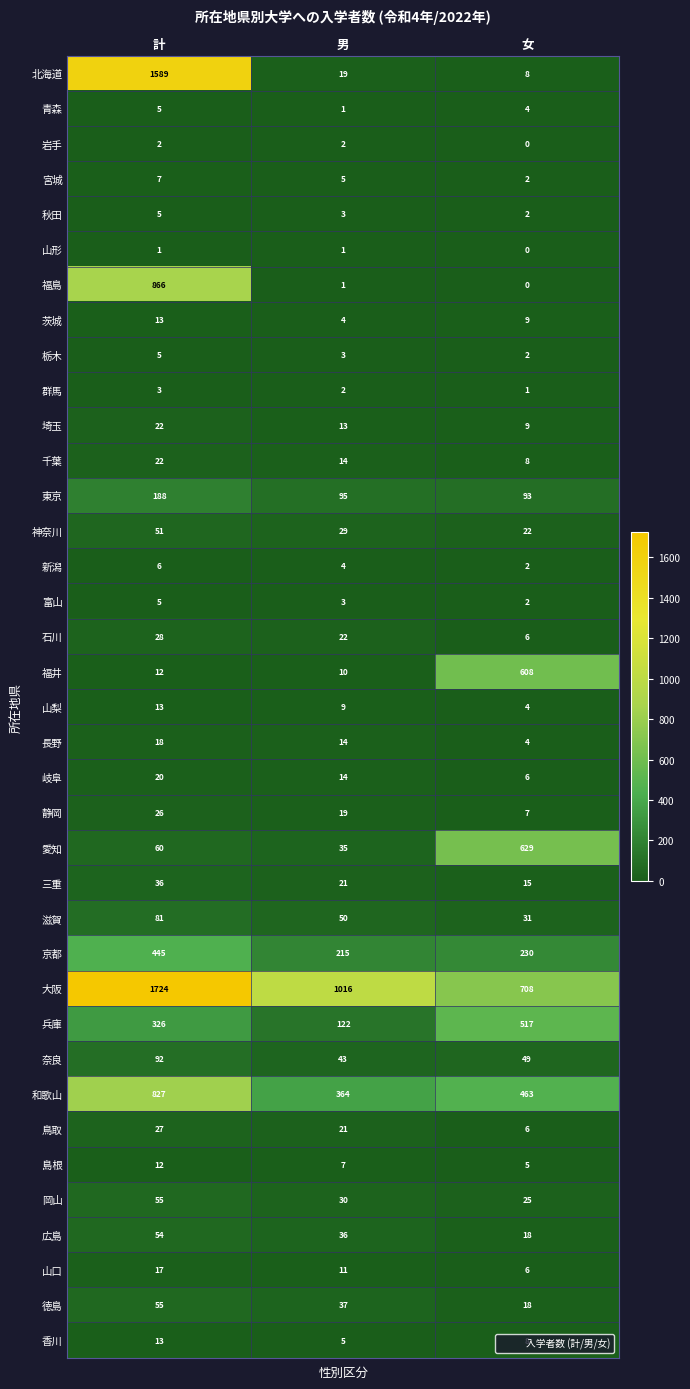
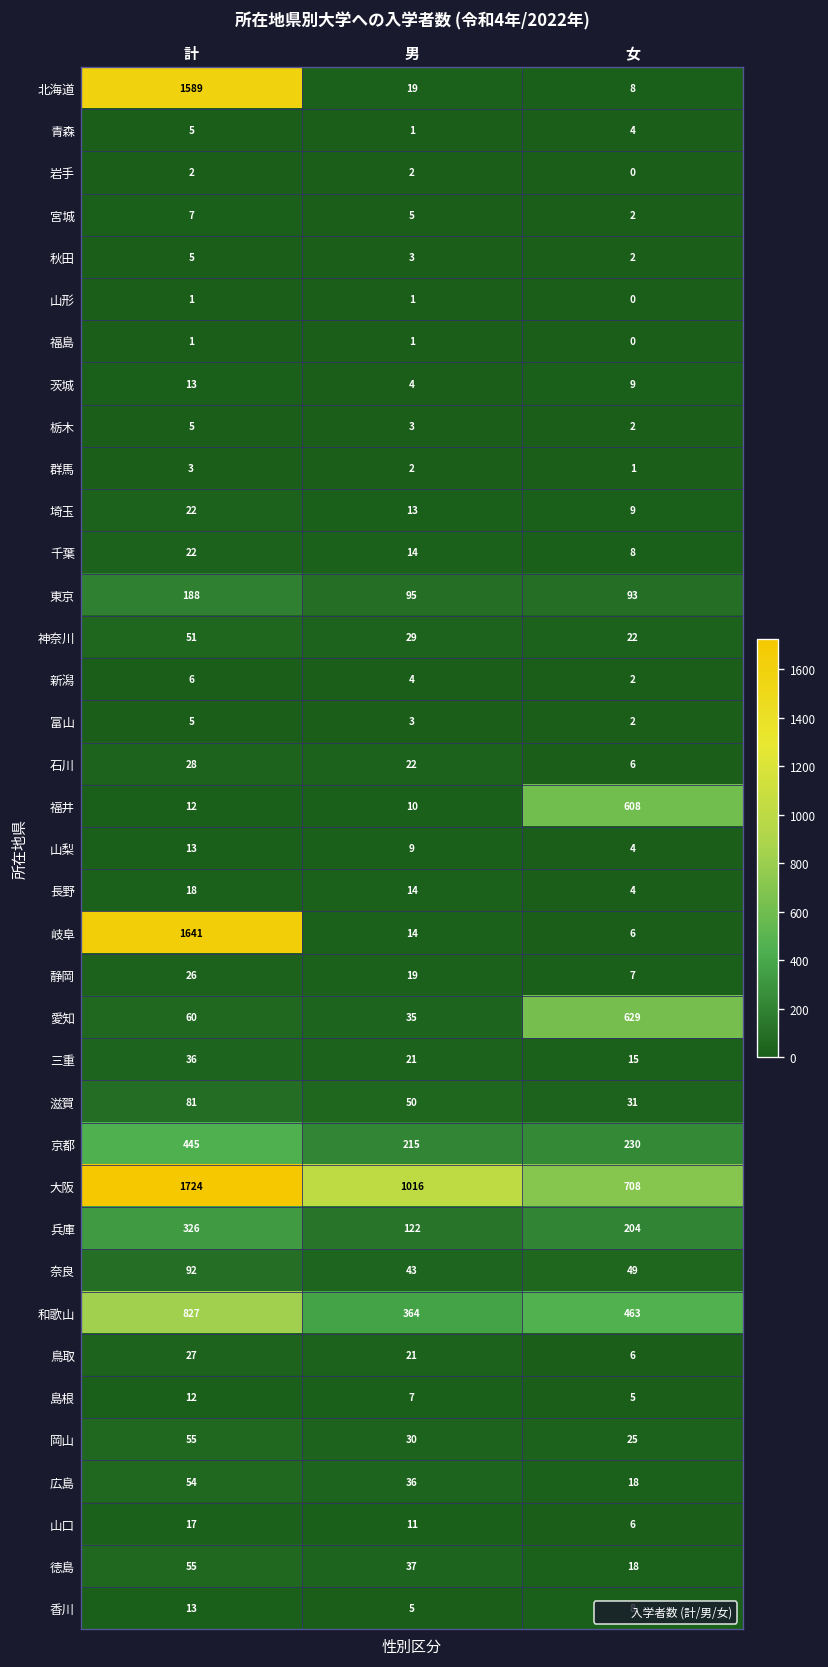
  {
    "北海道": {
      "計": 1589,
      "男": 19,
      "女": 8
    },
    "青森": {
      "計": 5,
      "男": 1,
      "女": 4
    },
    "岩手": {
      "計": 2,
      "男": 2,
      "女": 0
    },
    "宮城": {
      "計": 7,
      "男": 5,
      "女": 2
    },
    "秋田": {
      "計": 5,
      "男": 3,
      "女": 2
    },
    "山形": {
      "計": 1,
      "男": 1,
      "女": 0
    },
    "福島": {
-     "計": 866,
+     "計": 1,
      "男": 1,
      "女": 0
    },
    "茨城": {
      "計": 13,
      "男": 4,
      "女": 9
    },
    "栃木": {
      "計": 5,
      "男": 3,
      "女": 2
    },
    "群馬": {
      "計": 3,
      "男": 2,
      "女": 1
    },
    "埼玉": {
      "計": 22,
      "男": 13,
      "女": 9
    },
    "千葉": {
      "計": 22,
      "男": 14,
      "女": 8
    },
    "東京": {
      "計": 188,
      "男": 95,
      "女": 93
    },
    "神奈川": {
      "計": 51,
      "男": 29,
      "女": 22
    },
    "新潟": {
      "計": 6,
      "男": 4,
      "女": 2
    },
    "富山": {
      "計": 5,
      "男": 3,
      "女": 2
    },
    "石川": {
      "計": 28,
      "男": 22,
      "女": 6
    },
    "福井": {
      "計": 12,
      "男": 10,
      "女": 608
    },
    "山梨": {
      "計": 13,
      "男": 9,
      "女": 4
    },
    "長野": {
      "計": 18,
      "男": 14,
      "女": 4
    },
    "岐阜": {
-     "計": 20,
+     "計": 1641,
      "男": 14,
      "女": 6
    },
    "静岡": {
      "計": 26,
      "男": 19,
      "女": 7
    },
    "愛知": {
      "計": 60,
      "男": 35,
      "女": 629
    },
    "三重": {
      "計": 36,
      "男": 21,
      "女": 15
    },
    "滋賀": {
      "計": 81,
      "男": 50,
      "女": 31
    },
    "京都": {
      "計": 445,
      "男": 215,
      "女": 230
    },
    "大阪": {
      "計": 1724,
      "男": 1016,
      "女": 708
    },
    "兵庫": {
      "計": 326,
      "男": 122,
-     "女": 517
+     "女": 204
    },
    "奈良": {
      "計": 92,
      "男": 43,
      "女": 49
    },
    "和歌山": {
      "計": 827,
      "男": 364,
      "女": 463
    },
    "鳥取": {
      "計": 27,
      "男": 21,
      "女": 6
    },
    "島根": {
      "計": 12,
      "男": 7,
      "女": 5
    },
    "岡山": {
      "計": 55,
      "男": 30,
      "女": 25
    },
    "広島": {
      "計": 54,
      "男": 36,
      "女": 18
    },
    "山口": {
      "計": 17,
      "男": 11,
      "女": 6
    },
    "徳島": {
      "計": 55,
      "男": 37,
      "女": 18
    },
    "香川": {
      "計": 13,
      "男": 5
    }
  }
